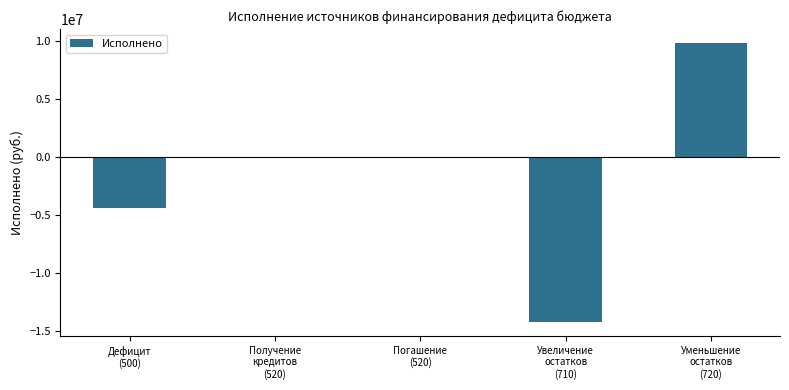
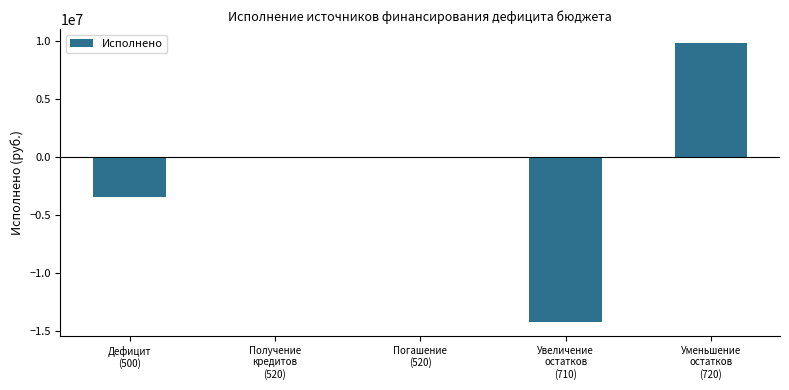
  {
-   "Дефицит (500)": -4400000,
+   "Дефицит (500)": -3500000,
    "Получение кредитов (520)": 0,
    "Погашение (520)": 0,
    "Увеличение остатков (710)": -14300000,
    "Уменьшение остатков (720)": 9800000
  }
